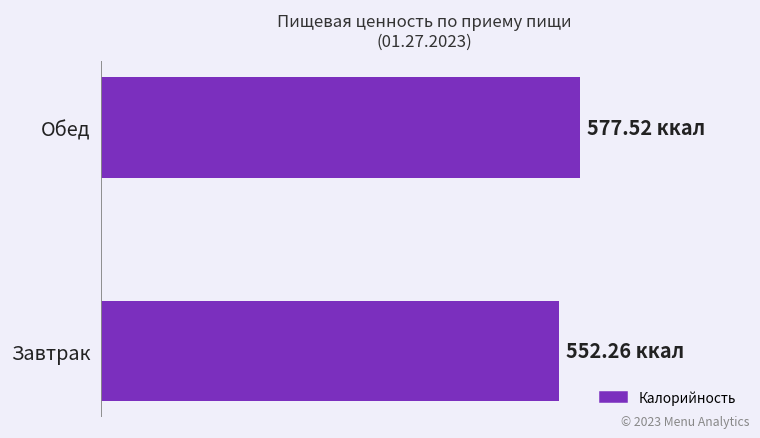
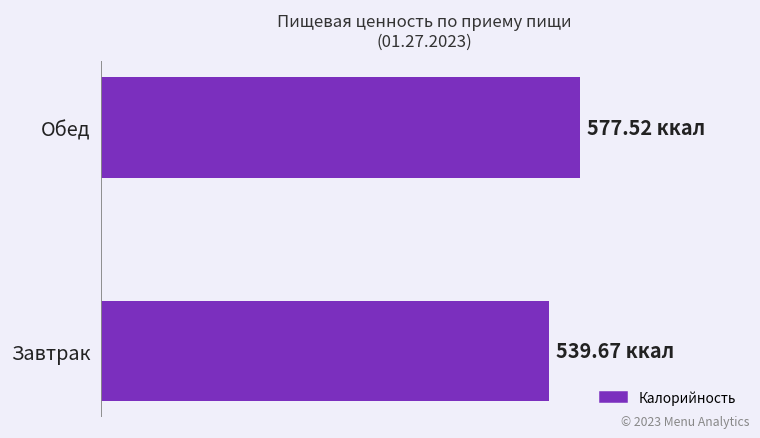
  {
    "Обед": 577.52,
-   "Завтрак": 552.26
+   "Завтрак": 539.67
  }
